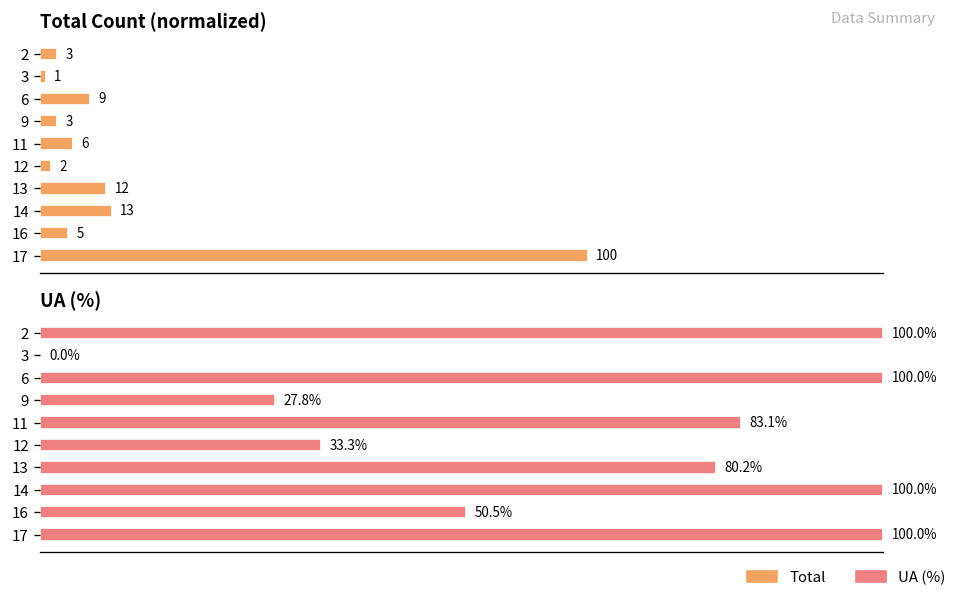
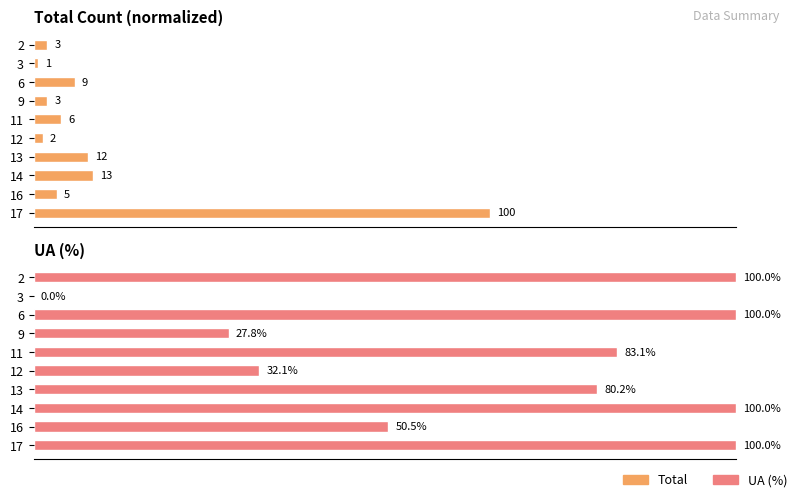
  {
    "Total Count (normalized)": {
      "3": "1"
    },
    "UA (%)": {
      "2": "100.0%",
      "3": "0.0%",
      "6": "100.0%",
      "9": "27.8%",
      "11": "83.1%",
-     "12": "33.3%",
+     "12": "32.1%",
      "13": "80.2%",
      "14": "100.0%",
      "16": "50.5%",
      "17": "100.0%"
    }
  }
